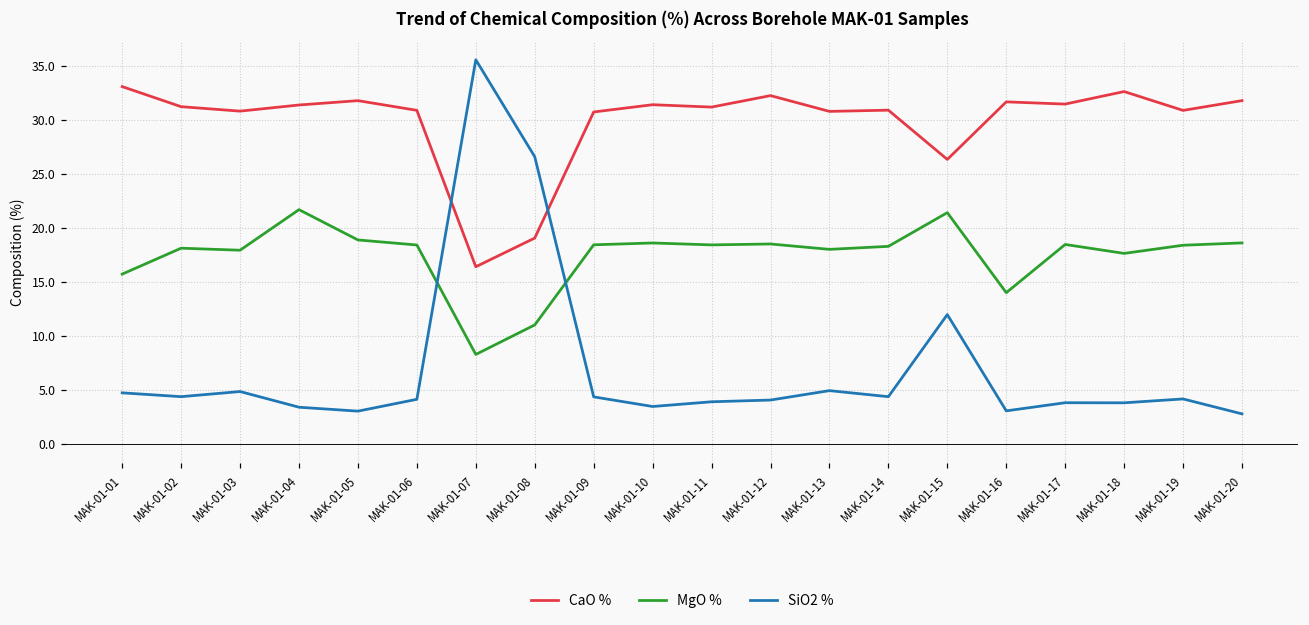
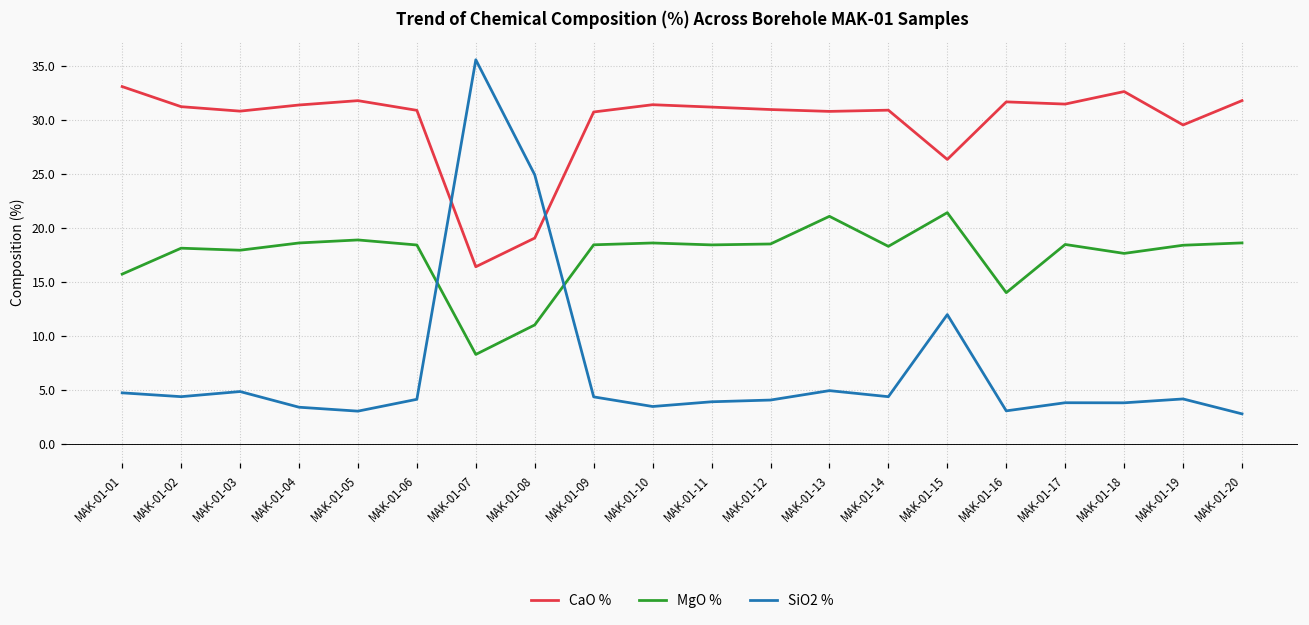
  {
    "CaO %": {
      "MAK-01-01": 33,
      "MAK-01-02": 31,
      "MAK-01-03": 31,
      "MAK-01-04": 31,
      "MAK-01-05": 32,
      "MAK-01-06": 31,
      "MAK-01-07": 16,
      "MAK-01-08": 19,
      "MAK-01-09": 31,
      "MAK-01-10": 31,
      "MAK-01-11": 31,
-     "MAK-01-12": 32,
+     "MAK-01-12": 31,
      "MAK-01-13": 31,
      "MAK-01-14": 31,
      "MAK-01-15": 26,
      "MAK-01-16": 32,
      "MAK-01-17": 31,
      "MAK-01-18": 33,
-     "MAK-01-19": 31,
+     "MAK-01-19": 30,
      "MAK-01-20": 32
    },
    "MgO %": {
      "MAK-01-01": 16,
      "MAK-01-02": 18,
      "MAK-01-03": 18,
-     "MAK-01-04": 22,
+     "MAK-01-04": 19,
      "MAK-01-05": 19,
      "MAK-01-06": 18,
      "MAK-01-07": 8,
      "MAK-01-08": 11,
      "MAK-01-09": 18,
      "MAK-01-10": 19,
      "MAK-01-11": 18,
      "MAK-01-12": 19,
-     "MAK-01-13": 18,
+     "MAK-01-13": 21,
      "MAK-01-14": 18,
      "MAK-01-15": 21,
      "MAK-01-16": 14,
      "MAK-01-17": 18,
      "MAK-01-18": 18,
      "MAK-01-19": 18,
      "MAK-01-20": 19
    },
    "SiO2 %": {
      "MAK-01-01": 5,
      "MAK-01-02": 4,
      "MAK-01-03": 5,
      "MAK-01-04": 3,
      "MAK-01-05": 3,
      "MAK-01-06": 4,
      "MAK-01-07": 36,
-     "MAK-01-08": 27,
+     "MAK-01-08": 25,
      "MAK-01-09": 4,
      "MAK-01-10": 3,
      "MAK-01-11": 4,
      "MAK-01-12": 4,
      "MAK-01-13": 5,
      "MAK-01-14": 4,
      "MAK-01-15": 12,
      "MAK-01-16": 3,
      "MAK-01-17": 4,
      "MAK-01-18": 4,
      "MAK-01-19": 4,
      "MAK-01-20": 3
    }
  }
